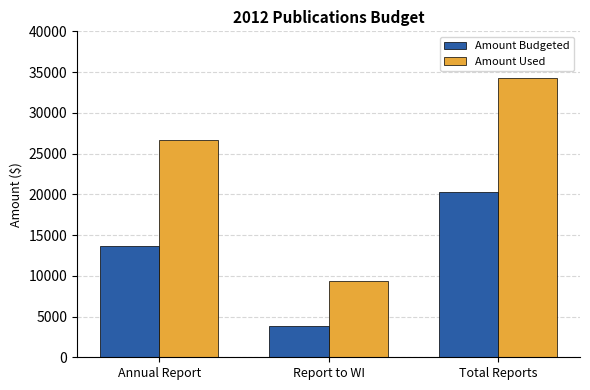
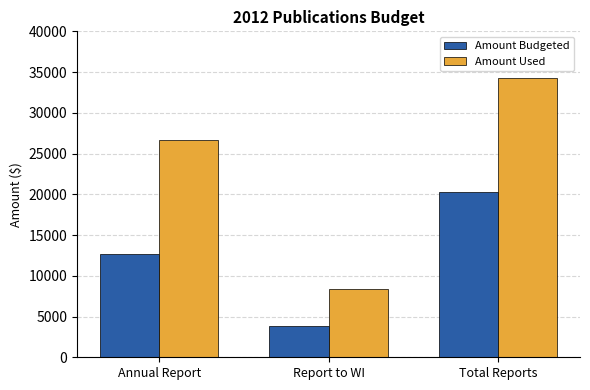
  {
    "Amount Budgeted": {
-     "Annual Report": 14000,
+     "Annual Report": 13000,
      "Report to WI": 4000,
      "Total Reports": 20000
    },
    "Amount Used": {
      "Annual Report": 27000,
-     "Report to WI": 9000,
+     "Report to WI": 8000,
      "Total Reports": 34000
    }
  }
